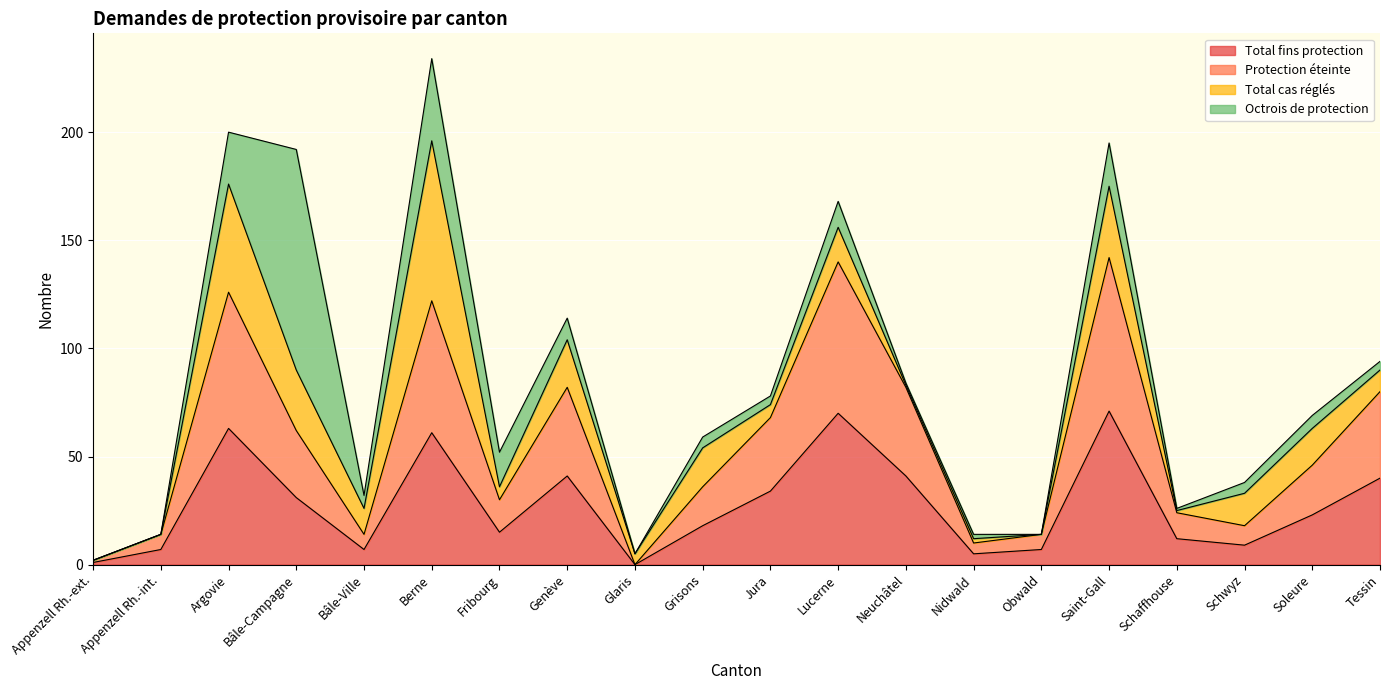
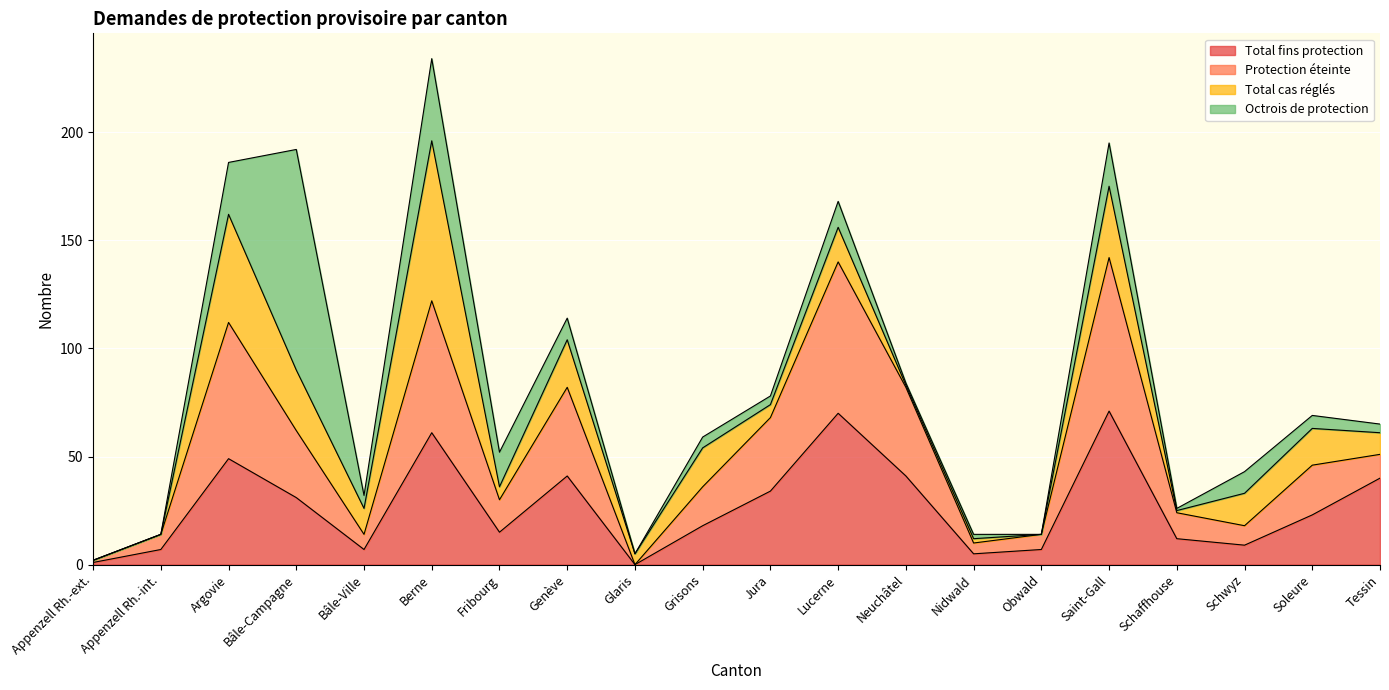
  {
    "Total fins protection": {
      "Appenzell Rh.-int.": 7,
-     "Argovie": 63,
+     "Argovie": 49,
      "Bâle-Campagne": 31,
      "Bâle-Ville": 7,
      "Berne": 61,
      "Fribourg": 15,
      "Genève": 41,
      "Grisons": 18,
      "Jura": 34,
      "Lucerne": 70,
      "Neuchâtel": 41,
      "Nidwald": 5,
      "Obwald": 7,
      "Saint-Gall": 71,
      "Schaffhouse": 12,
      "Schwyz": 9,
      "Soleure": 23,
      "Tessin": 40
    },
    "Protection éteinte": {
      "Argovie": 63,
      "Bâle-Campagne": 31,
      "Bâle-Ville": 7,
      "Berne": 61,
      "Fribourg": 15,
      "Genève": 41,
      "Grisons": 18,
      "Jura": 34,
      "Lucerne": 70,
      "Nidwald": 5,
      "Saint-Gall": 71,
      "Schwyz": 9,
      "Soleure": 23,
-     "Tessin": 40
+     "Tessin": 11
    },
    "Total cas réglés": {
      "Argovie": 50,
      "Bâle-Campagne": 28,
      "Bâle-Ville": 12,
      "Berne": 74,
      "Fribourg": 6,
      "Genève": 22,
      "Grisons": 18,
      "Jura": 6,
      "Lucerne": 16,
      "Nidwald": 2,
      "Saint-Gall": 33,
      "Schwyz": 15,
      "Soleure": 17,
      "Tessin": 10
    },
    "Octrois de protection": {
      "Argovie": 24,
      "Bâle-Campagne": 102,
      "Bâle-Ville": 6,
      "Berne": 38,
      "Fribourg": 16,
      "Genève": 10,
      "Grisons": 5,
      "Jura": 4,
      "Lucerne": 12,
      "Nidwald": 2,
      "Saint-Gall": 20,
-     "Schwyz": 5,
+     "Schwyz": 10,
      "Soleure": 6,
      "Tessin": 4
    }
  }
